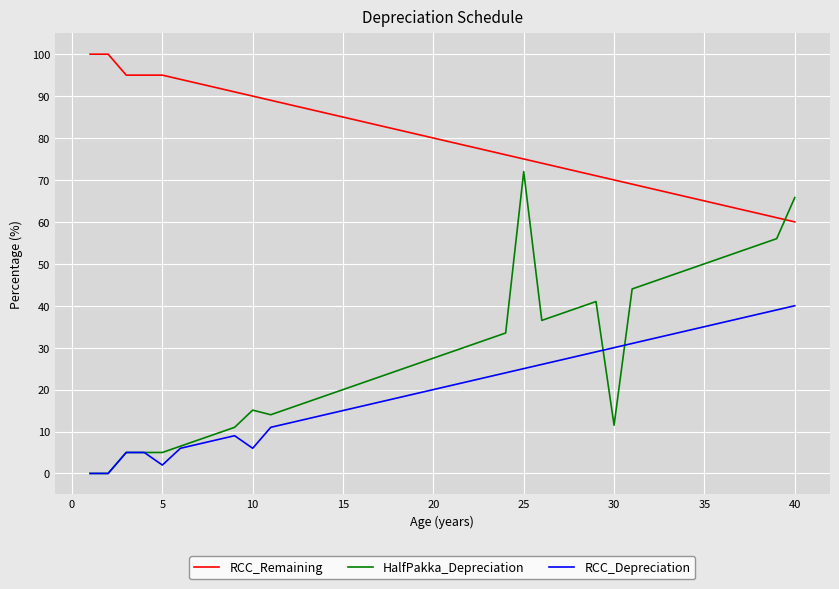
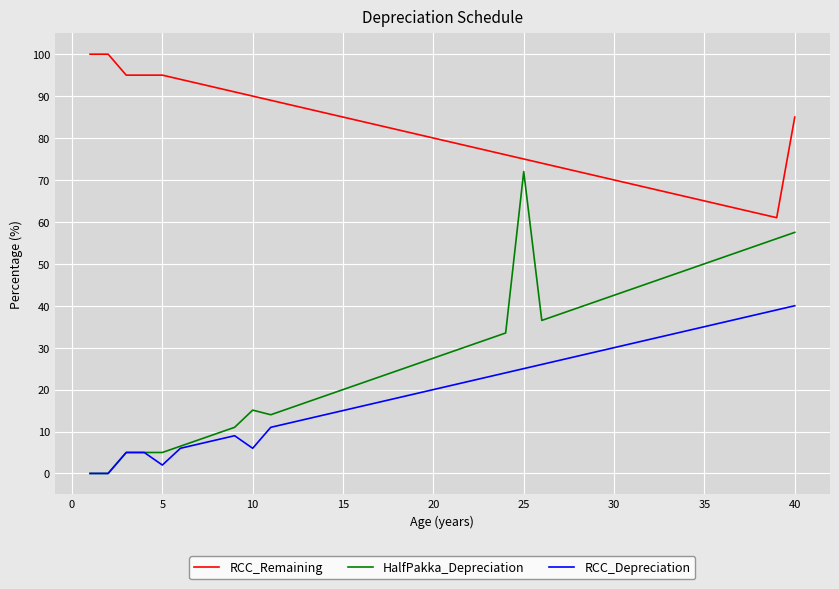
  {
    "RCC_Remaining": {
      "5": 95,
      "10": 90,
      "15": 85,
      "20": 80,
      "25": 75,
      "30": 70,
      "35": 65,
-     "40": 60
+     "40": 85
    },
    "HalfPakka_Depreciation": {
      "5": 5,
      "10": 15,
      "15": 20,
      "20": 28,
      "25": 72,
-     "30": 12,
+     "30": 43,
      "35": 50,
-     "40": 66
+     "40": 58
    },
    "RCC_Depreciation": {
      "5": 2,
      "10": 6,
      "15": 15,
      "20": 20,
      "25": 25,
      "30": 30,
      "35": 35,
      "40": 40
    }
  }
